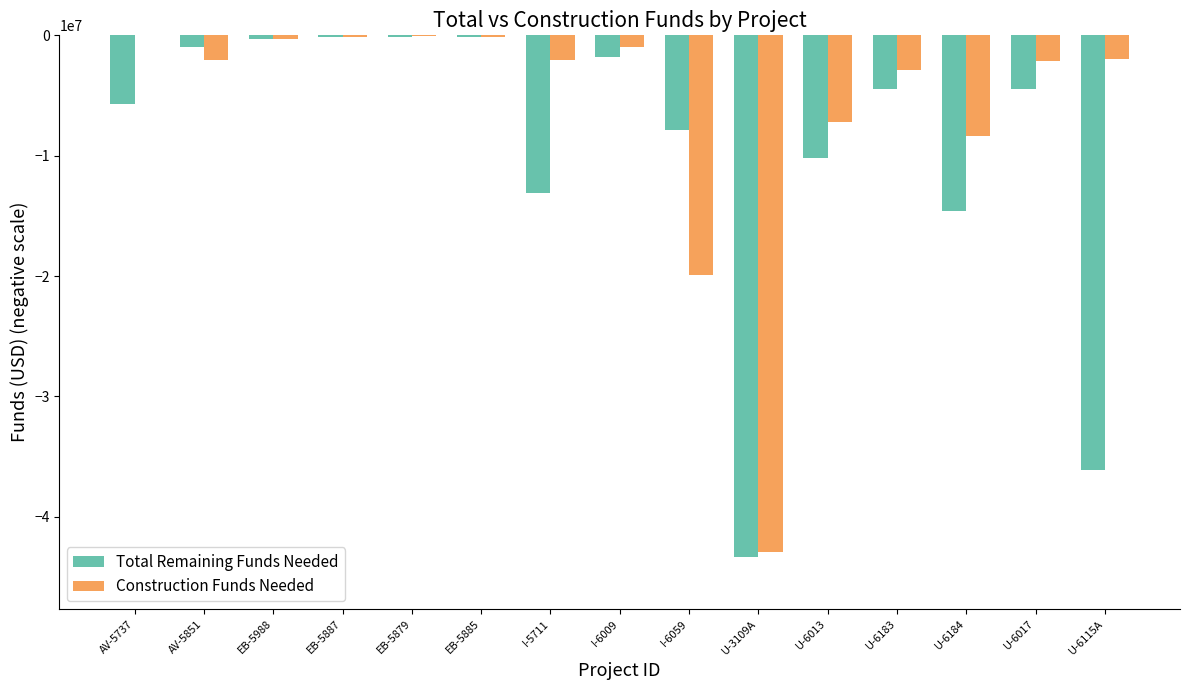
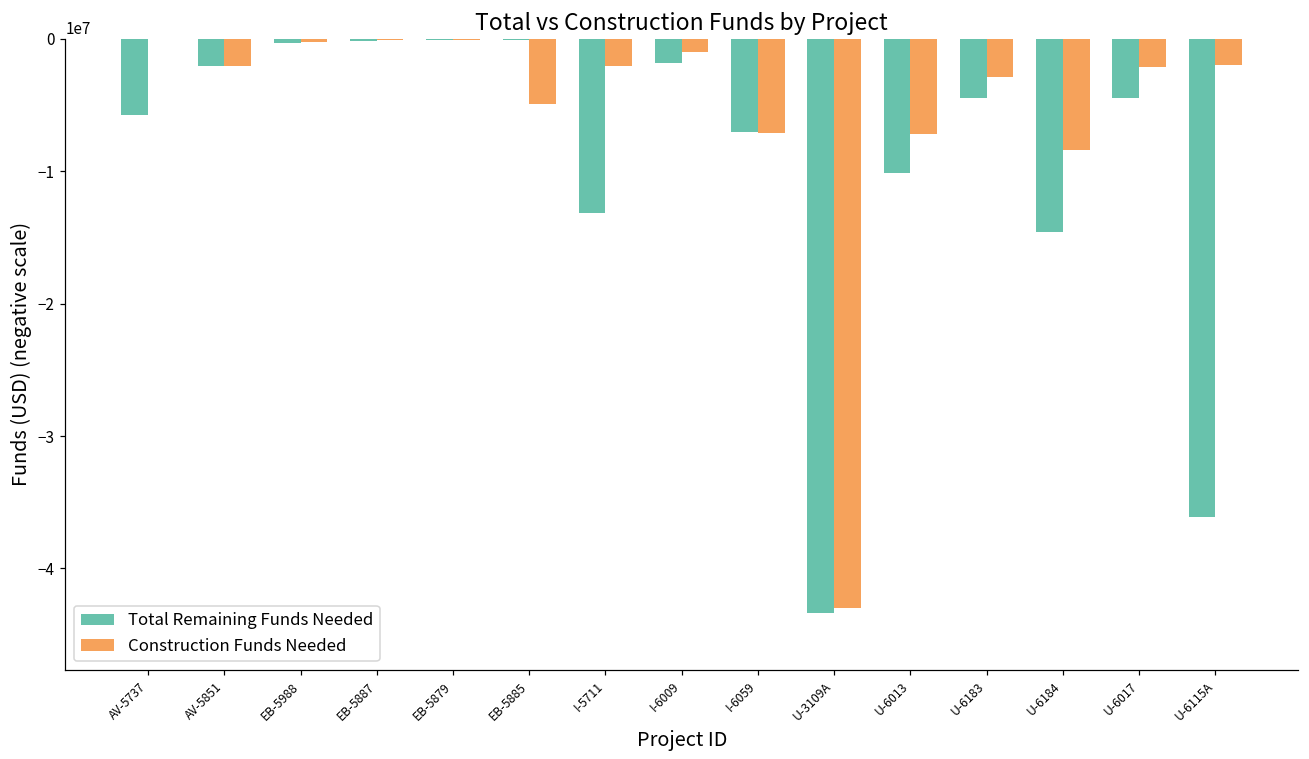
  {
    "Total Remaining Funds Needed": {
      "AV-5737": -5700000,
-     "AV-5851": -900000,
+     "AV-5851": -2100000,
      "EB-5988": -300000,
      "I-5711": -13100000,
      "I-6009": -1800000,
-     "I-6059": -7900000,
+     "I-6059": -7100000,
      "U-3109A": -43300000,
      "U-6013": -10200000,
      "U-6183": -4500000,
      "U-6184": -14600000,
      "U-6017": -4400000,
      "U-6115A": -36100000
    },
    "Construction Funds Needed": {
      "AV-5737": 0,
      "AV-5851": -2100000,
      "EB-5988": -300000,
-     "EB-5885": -100000,
+     "EB-5885": -5000000,
      "I-5711": -2000000,
      "I-6009": -1000000,
-     "I-6059": -19900000,
+     "I-6059": -7100000,
      "U-3109A": -43000000,
      "U-6013": -7200000,
      "U-6183": -2900000,
      "U-6184": -8400000,
      "U-6017": -2100000,
      "U-6115A": -2000000
    }
  }
